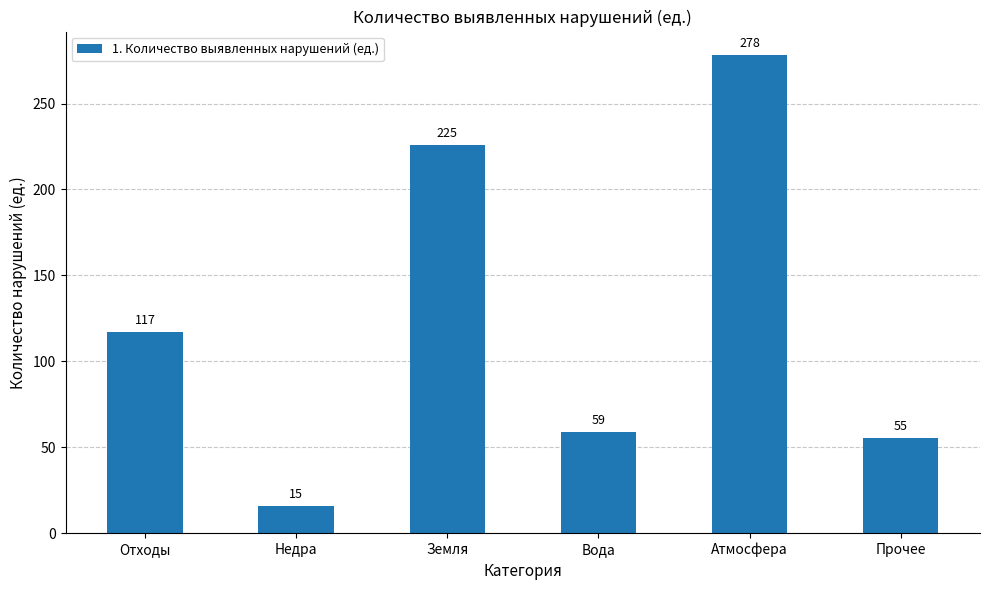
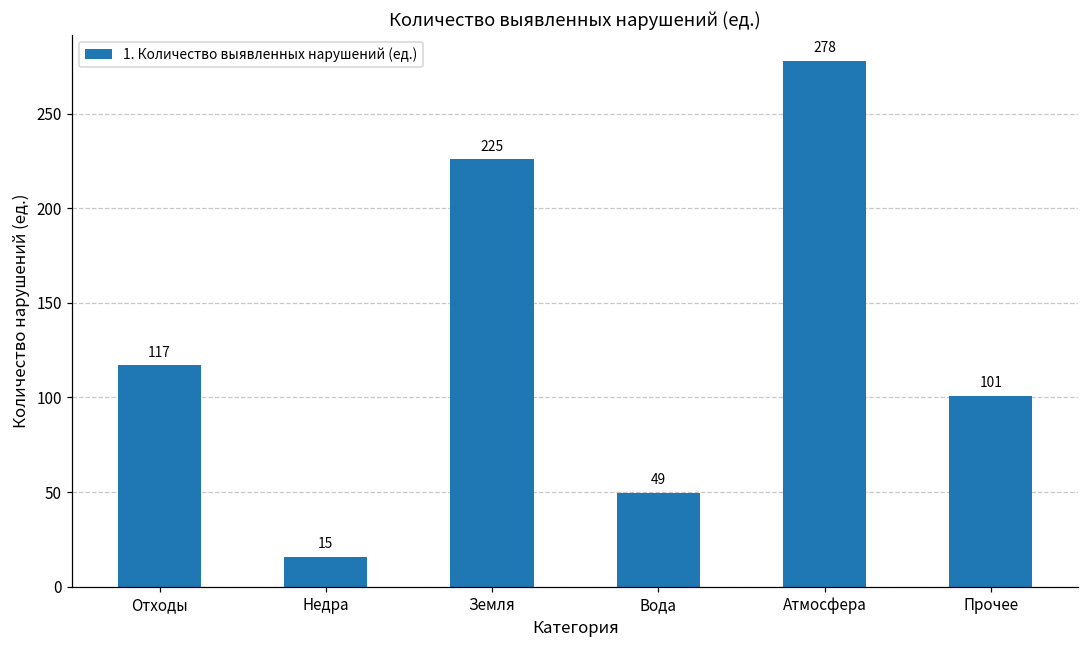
  {
    "Отходы": 117,
-   "Вода": 59,
+   "Вода": 49,
    "Атмосфера": 278,
-   "Прочее": 55
+   "Прочее": 101
  }
